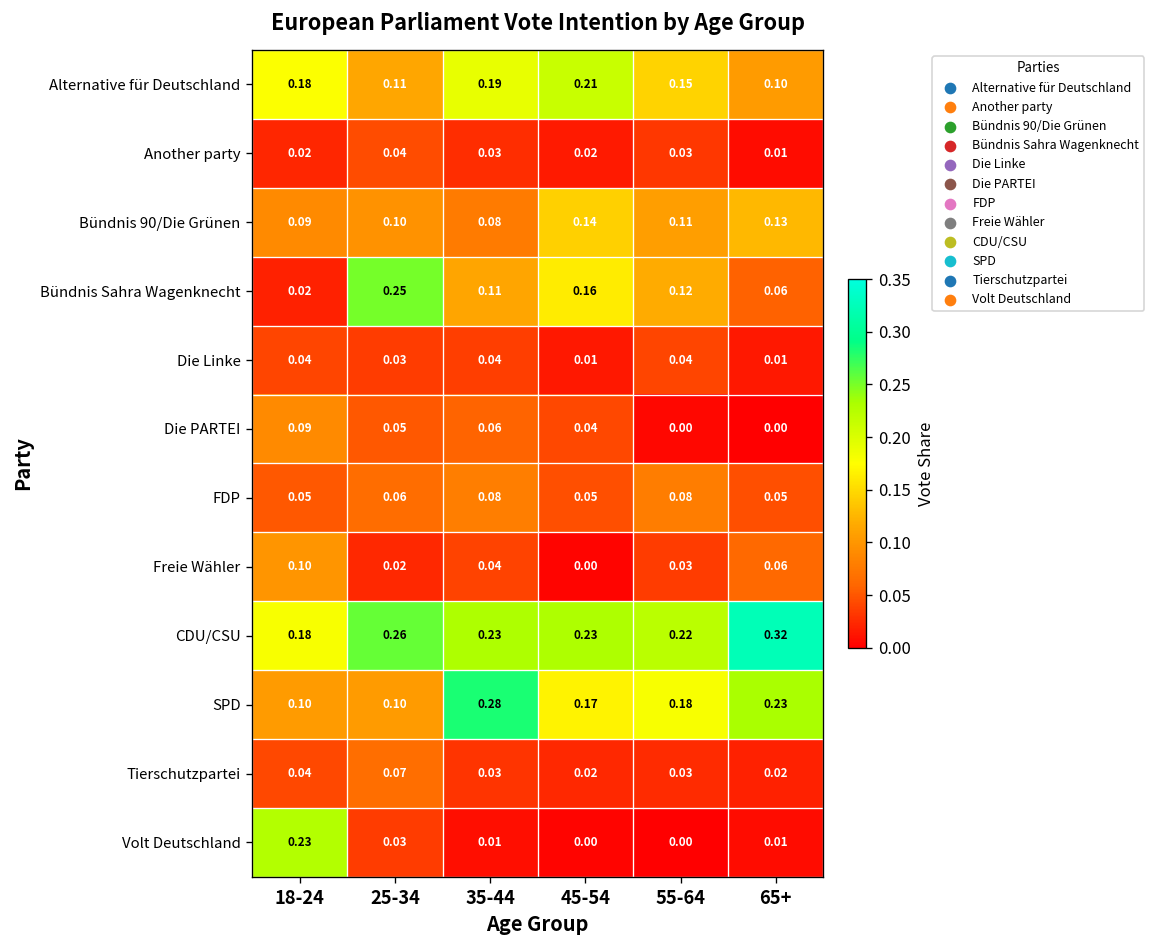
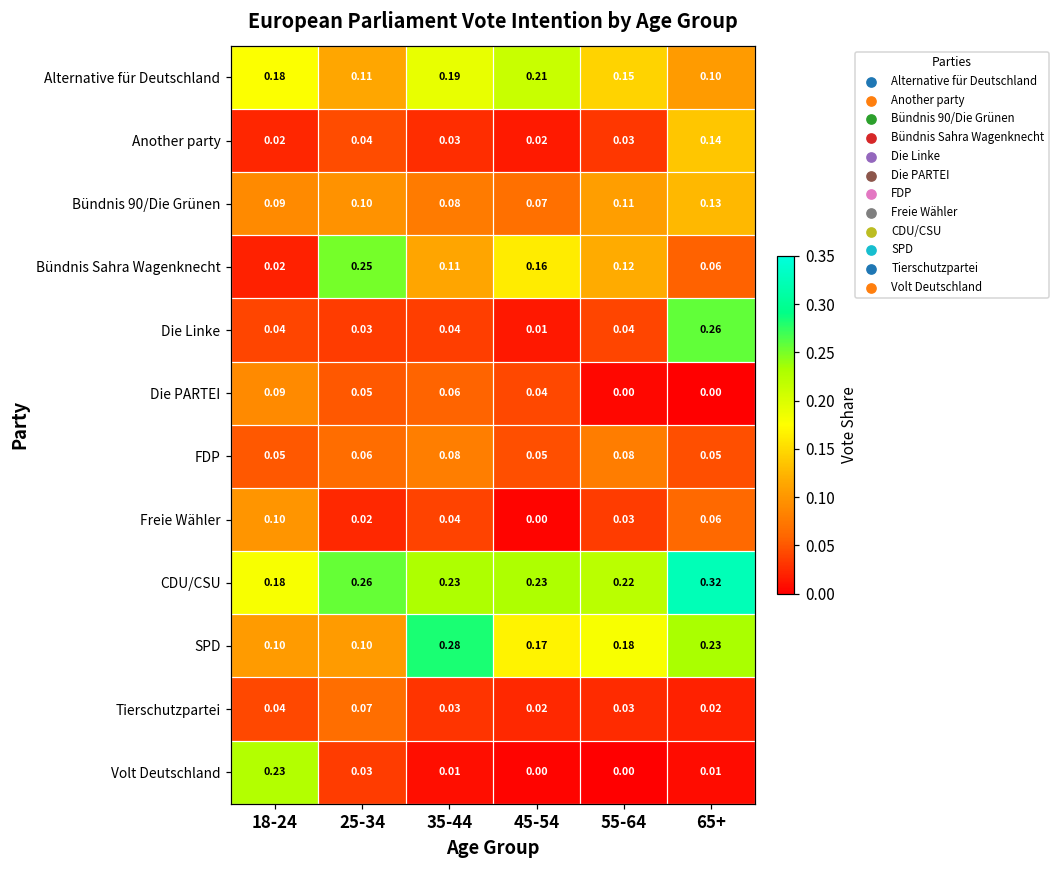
  {
    "Alternative für Deutschland": {
      "18-24": 0.18,
      "25-34": 0.11,
      "35-44": 0.19,
      "45-54": 0.21,
      "55-64": 0.15,
      "65+": 0.10
    },
    "Another party": {
      "18-24": 0.02,
      "25-34": 0.04,
      "35-44": 0.03,
      "45-54": 0.02,
      "55-64": 0.03,
-     "65+": 0.01
+     "65+": 0.14
    },
    "Bündnis 90/Die Grünen": {
      "18-24": 0.09,
      "25-34": 0.10,
      "35-44": 0.08,
-     "45-54": 0.14,
+     "45-54": 0.07,
      "55-64": 0.11,
      "65+": 0.13
    },
    "Bündnis Sahra Wagenknecht": {
      "18-24": 0.02,
      "25-34": 0.25,
      "35-44": 0.11,
      "45-54": 0.16,
      "55-64": 0.12,
      "65+": 0.06
    },
    "Die Linke": {
      "18-24": 0.04,
      "25-34": 0.03,
      "35-44": 0.04,
      "45-54": 0.01,
      "55-64": 0.04,
-     "65+": 0.01
+     "65+": 0.26
    },
    "Die PARTEI": {
      "18-24": 0.09,
      "25-34": 0.05,
      "35-44": 0.06,
      "45-54": 0.04,
      "55-64": 0.00,
      "65+": 0.00
    },
    "FDP": {
      "18-24": 0.05,
      "25-34": 0.06,
      "35-44": 0.08,
      "45-54": 0.05,
      "55-64": 0.08,
      "65+": 0.05
    },
    "Freie Wähler": {
      "18-24": 0.10,
      "25-34": 0.02,
      "35-44": 0.04,
      "45-54": 0.00,
      "55-64": 0.03,
      "65+": 0.06
    },
    "CDU/CSU": {
      "18-24": 0.18,
      "25-34": 0.26,
      "35-44": 0.23,
      "45-54": 0.23,
      "55-64": 0.22,
      "65+": 0.32
    },
    "SPD": {
      "18-24": 0.10,
      "25-34": 0.10,
      "35-44": 0.28,
      "45-54": 0.17,
      "55-64": 0.18,
      "65+": 0.23
    },
    "Tierschutzpartei": {
      "18-24": 0.04,
      "25-34": 0.07,
      "35-44": 0.03,
      "45-54": 0.02,
      "55-64": 0.03,
      "65+": 0.02
    },
    "Volt Deutschland": {
      "18-24": 0.23,
      "25-34": 0.03,
      "35-44": 0.01,
      "45-54": 0.00,
      "55-64": 0.00,
      "65+": 0.01
    }
  }
